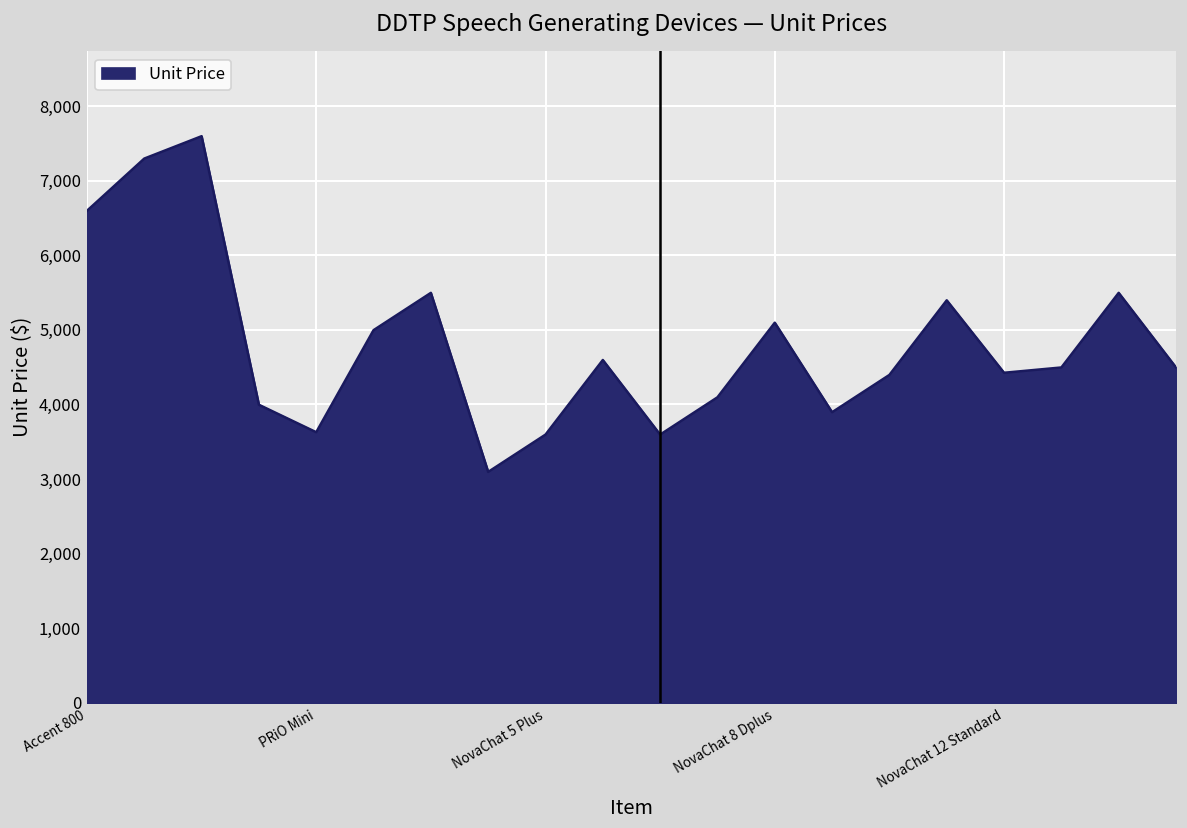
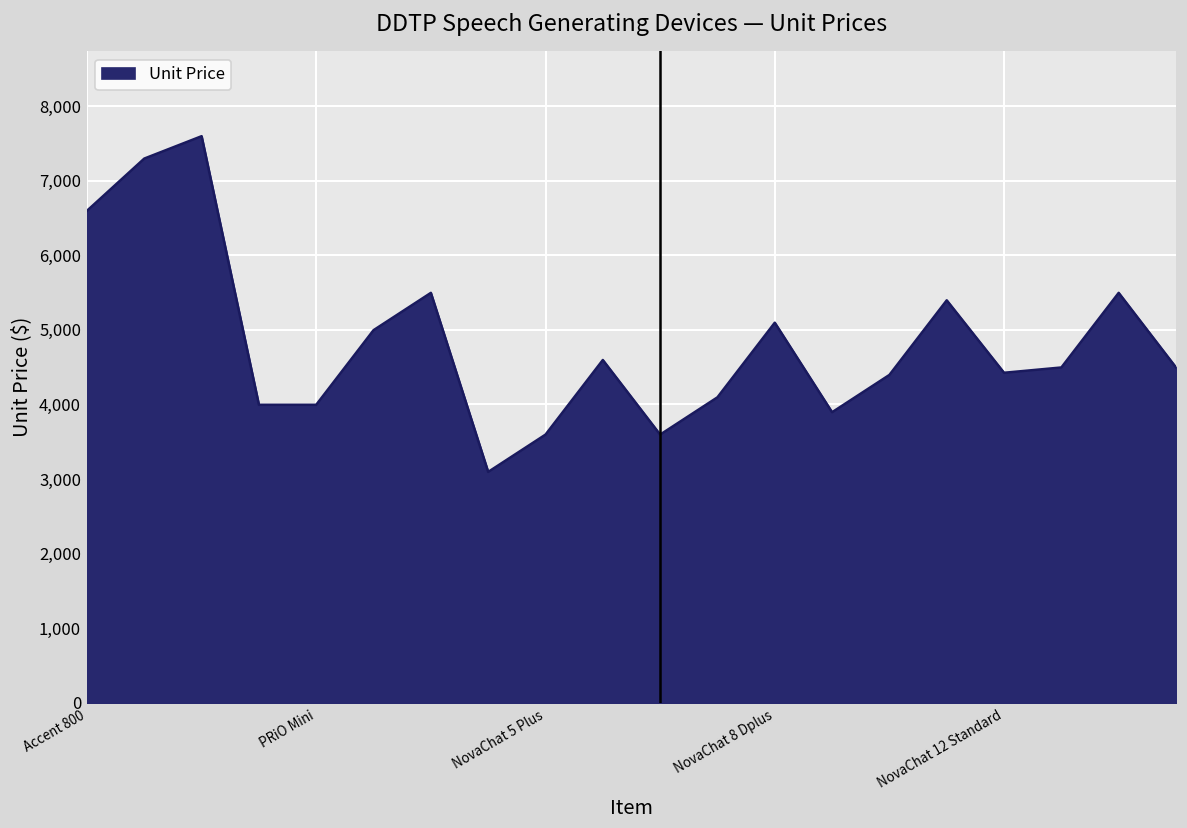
  {
    "Accent 800": "6,600",
-   "PRiO Mini": "3,600",
+   "PRiO Mini": "4,000",
    "NovaChat 5 Plus": "3,600",
    "NovaChat 8 Dplus": "5,100",
    "NovaChat 12 Standard": "4,400"
  }
